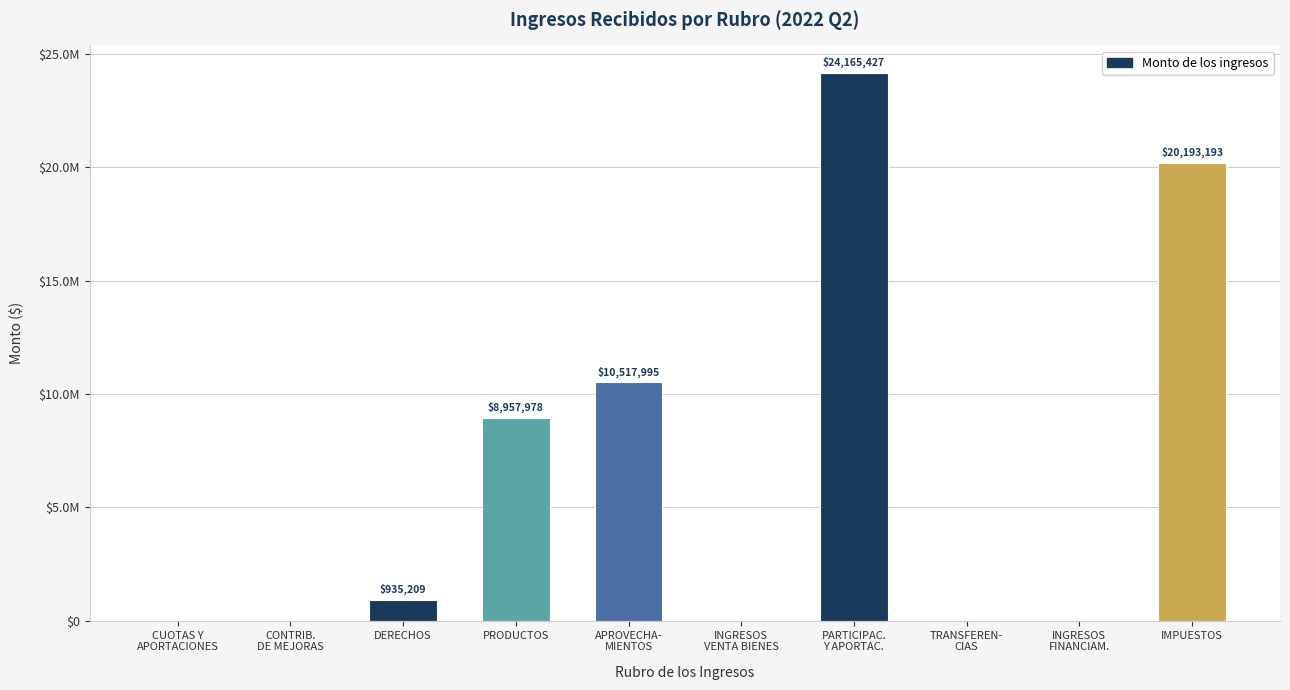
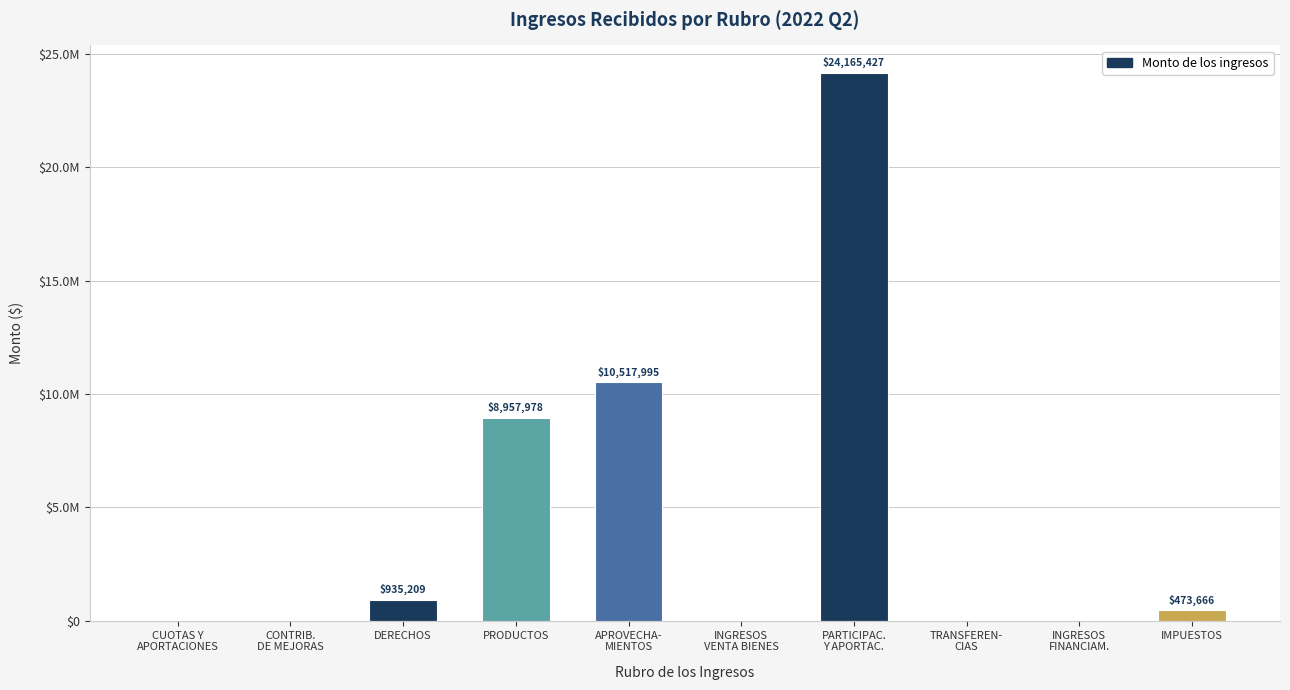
  {
    "DERECHOS": "$935,209",
    "PRODUCTOS": "$8,957,978",
    "APROVECHA- MIENTOS": "$10,517,995",
    "PARTICIPAC. Y APORTAC.": "$24,165,427",
-   "IMPUESTOS": "$20,193,193"
+   "IMPUESTOS": "$473,666"
  }
